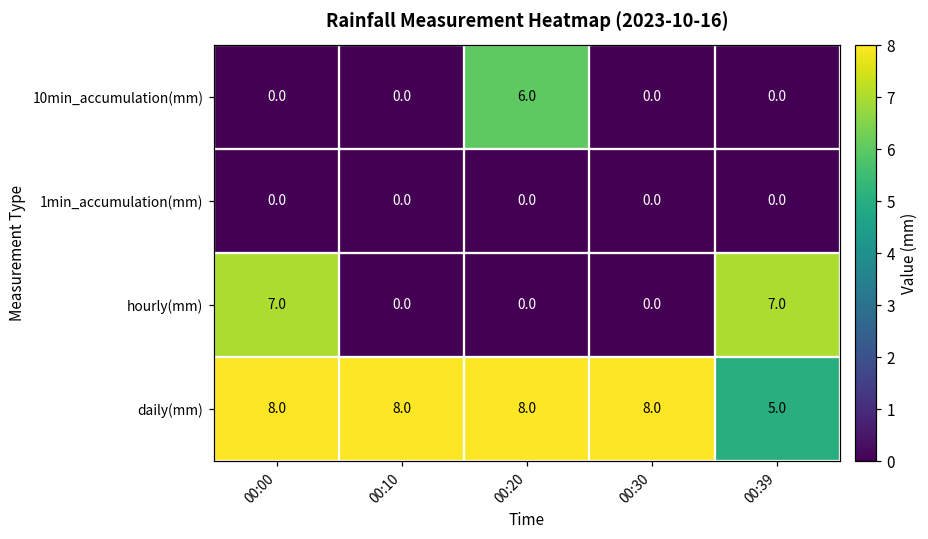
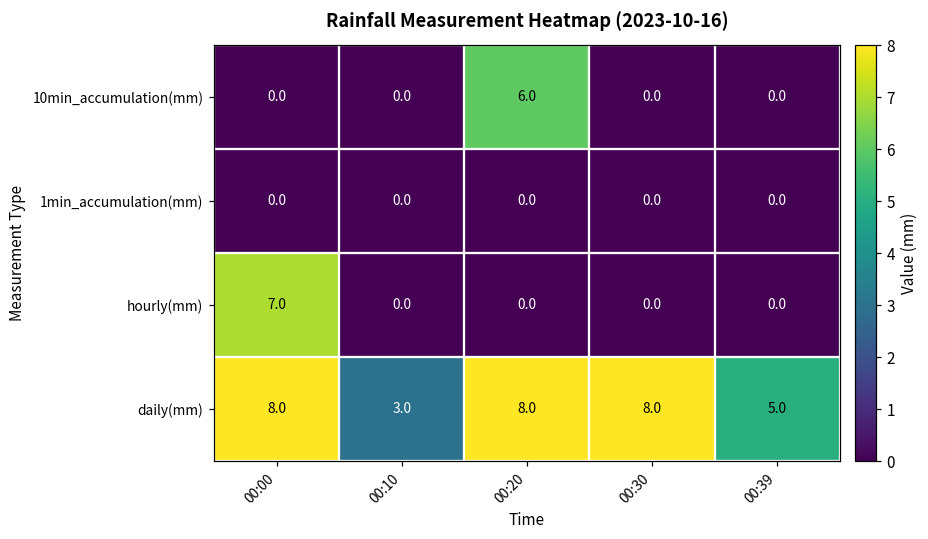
  {
    "10min_accumulation(mm)": {
      "00:00": 0.0,
      "00:10": 0.0,
      "00:20": 6.0,
      "00:30": 0.0,
      "00:39": 0.0
    },
    "1min_accumulation(mm)": {
      "00:00": 0.0,
      "00:10": 0.0,
      "00:20": 0.0,
      "00:30": 0.0,
      "00:39": 0.0
    },
    "hourly(mm)": {
      "00:00": 7.0,
      "00:10": 0.0,
      "00:20": 0.0,
      "00:30": 0.0,
-     "00:39": 7.0
+     "00:39": 0.0
    },
    "daily(mm)": {
      "00:00": 8.0,
-     "00:10": 8.0,
+     "00:10": 3.0,
      "00:20": 8.0,
      "00:30": 8.0,
      "00:39": 5.0
    }
  }
